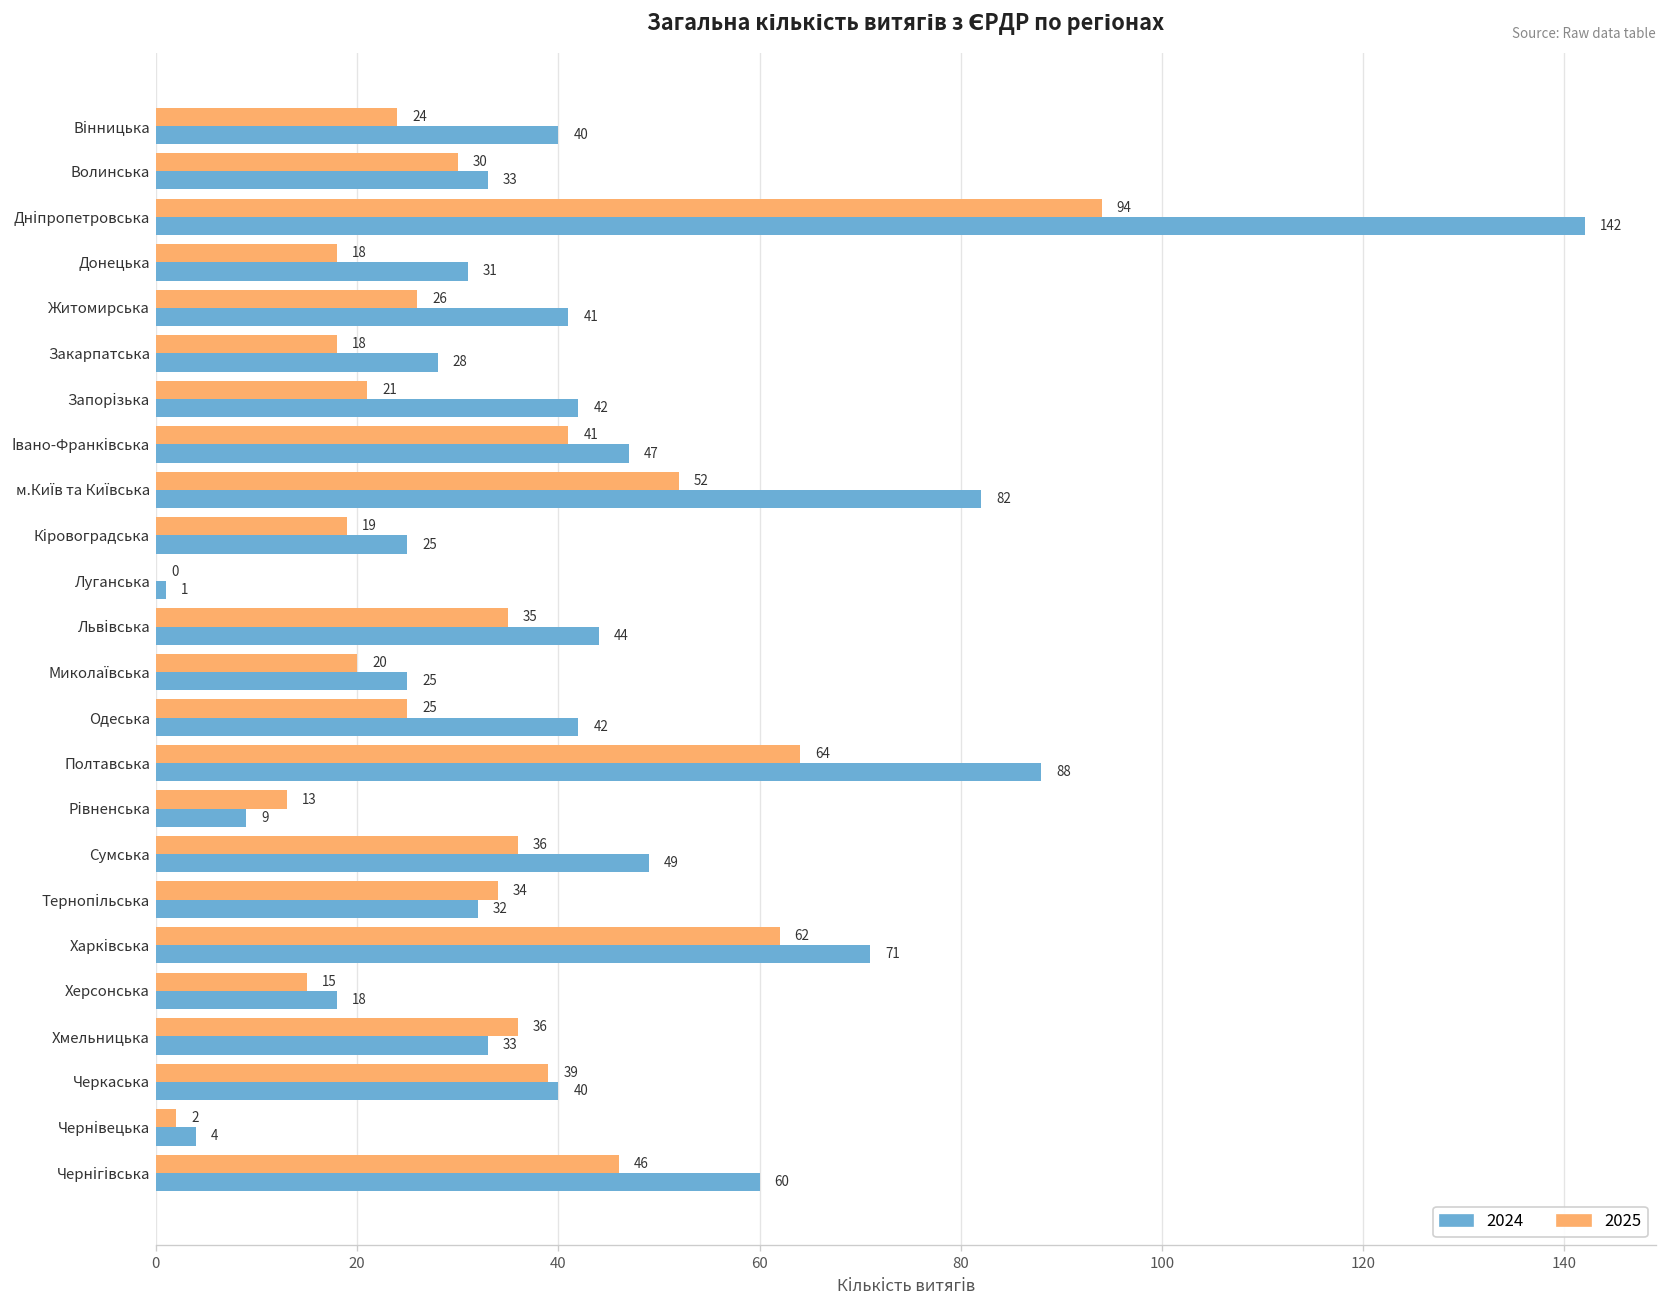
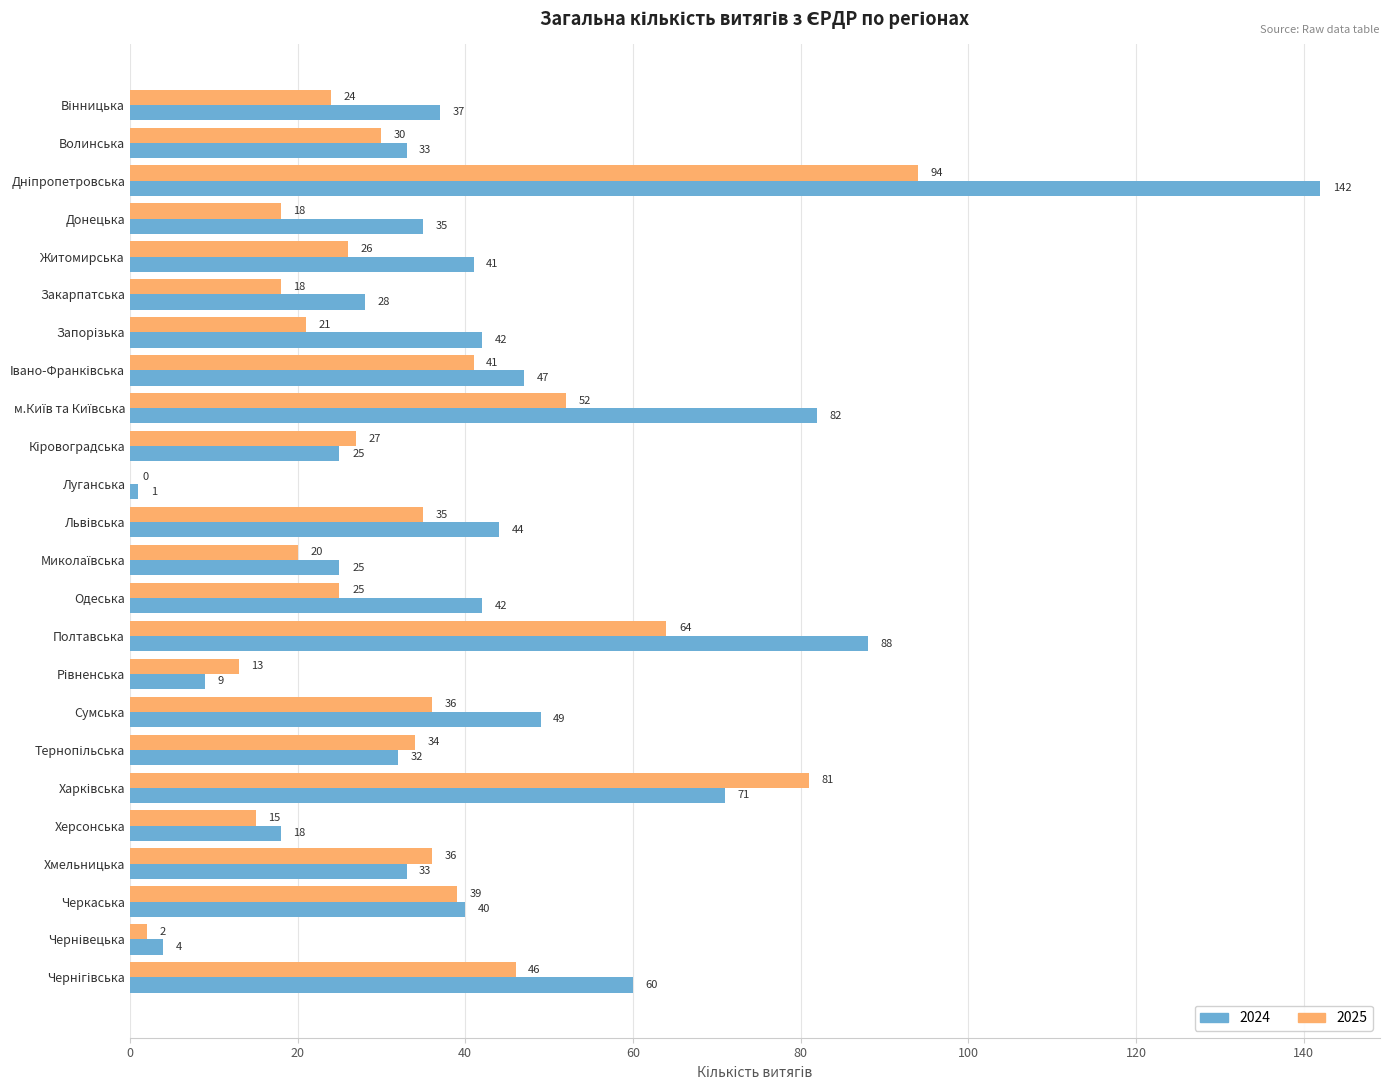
  {
    "2024": {
-     "Вінницька": 40,
+     "Вінницька": 37,
      "Волинська": 33,
      "Дніпропетровська": 142,
-     "Донецька": 31,
+     "Донецька": 35,
      "Житомирська": 41,
      "Закарпатська": 28,
      "Запорізька": 42,
      "Івано-Франківська": 47,
      "м.Київ та Київська": 82,
      "Кіровоградська": 25,
      "Луганська": 1,
      "Львівська": 44,
      "Миколаївська": 25,
      "Одеська": 42,
      "Полтавська": 88,
      "Рівненська": 9,
      "Сумська": 49,
      "Тернопільська": 32,
      "Харківська": 71,
      "Херсонська": 18,
      "Хмельницька": 33,
      "Черкаська": 40,
      "Чернівецька": 4,
      "Чернігівська": 60
    },
    "2025": {
      "Вінницька": 24,
      "Волинська": 30,
      "Дніпропетровська": 94,
      "Донецька": 18,
      "Житомирська": 26,
      "Закарпатська": 18,
      "Запорізька": 21,
      "Івано-Франківська": 41,
      "м.Київ та Київська": 52,
-     "Кіровоградська": 19,
+     "Кіровоградська": 27,
      "Луганська": 0,
      "Львівська": 35,
      "Миколаївська": 20,
      "Одеська": 25,
      "Полтавська": 64,
      "Рівненська": 13,
      "Сумська": 36,
      "Тернопільська": 34,
-     "Харківська": 62,
+     "Харківська": 81,
      "Херсонська": 15,
      "Хмельницька": 36,
      "Черкаська": 39,
      "Чернівецька": 2,
      "Чернігівська": 46
    }
  }
